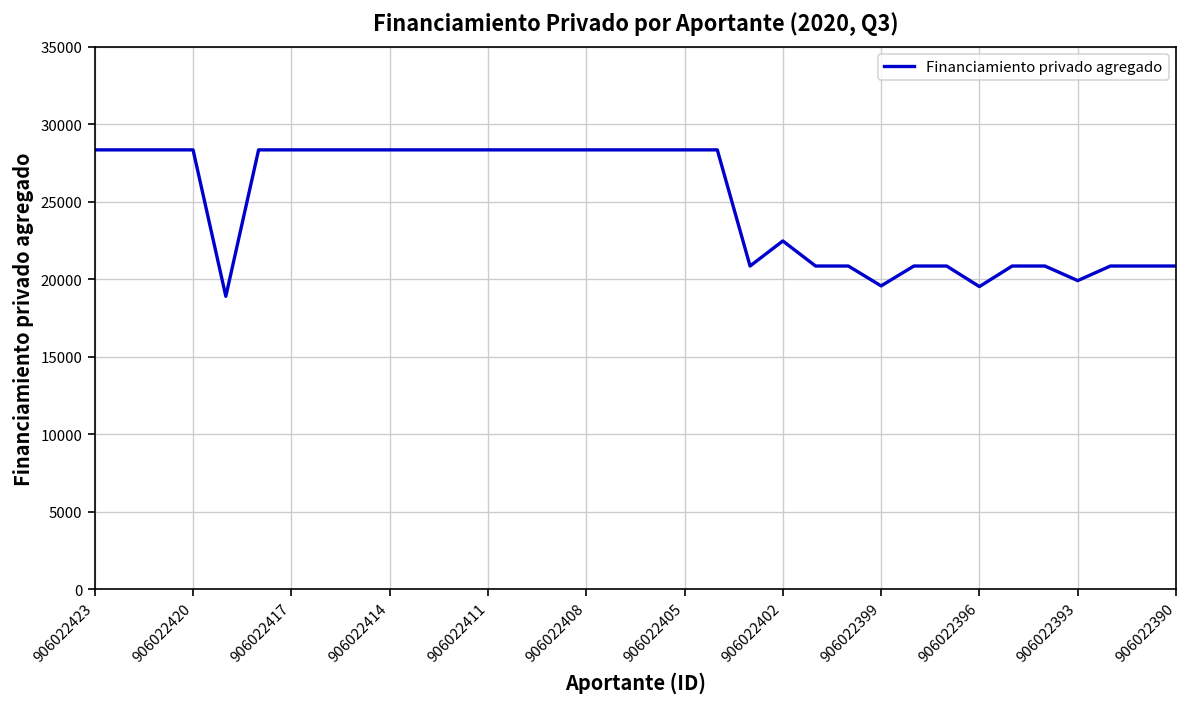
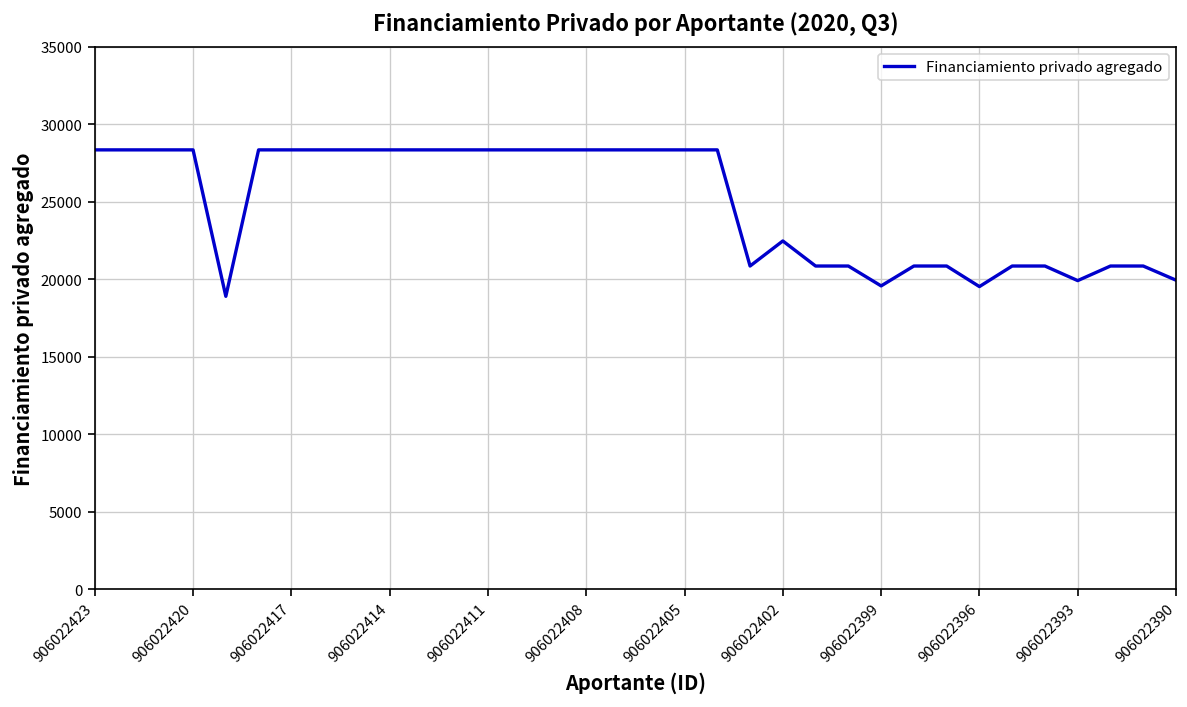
  {
    "906022423": 28400,
    "906022420": 28400,
    "906022417": 28400,
    "906022414": 28400,
    "906022411": 28400,
    "906022408": 28400,
    "906022405": 28400,
    "906022402": 22500,
    "906022399": 19600,
    "906022396": 19500,
    "906022393": 19900,
-   "906022390": 20900
+   "906022390": 19900
  }
